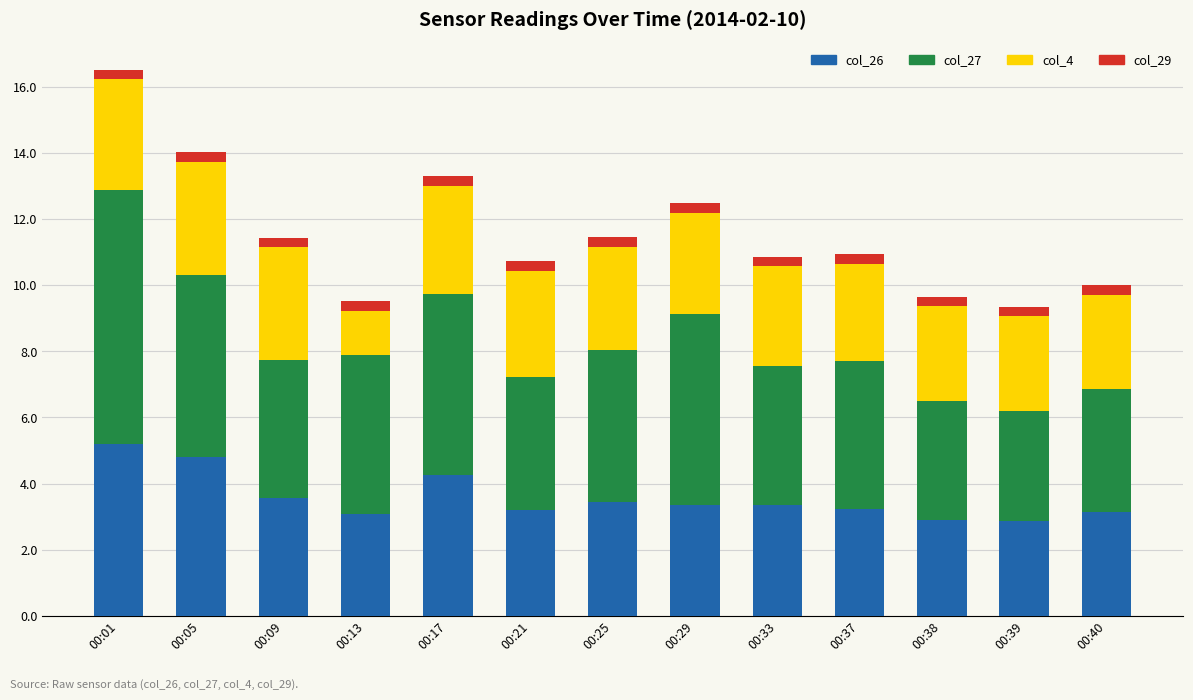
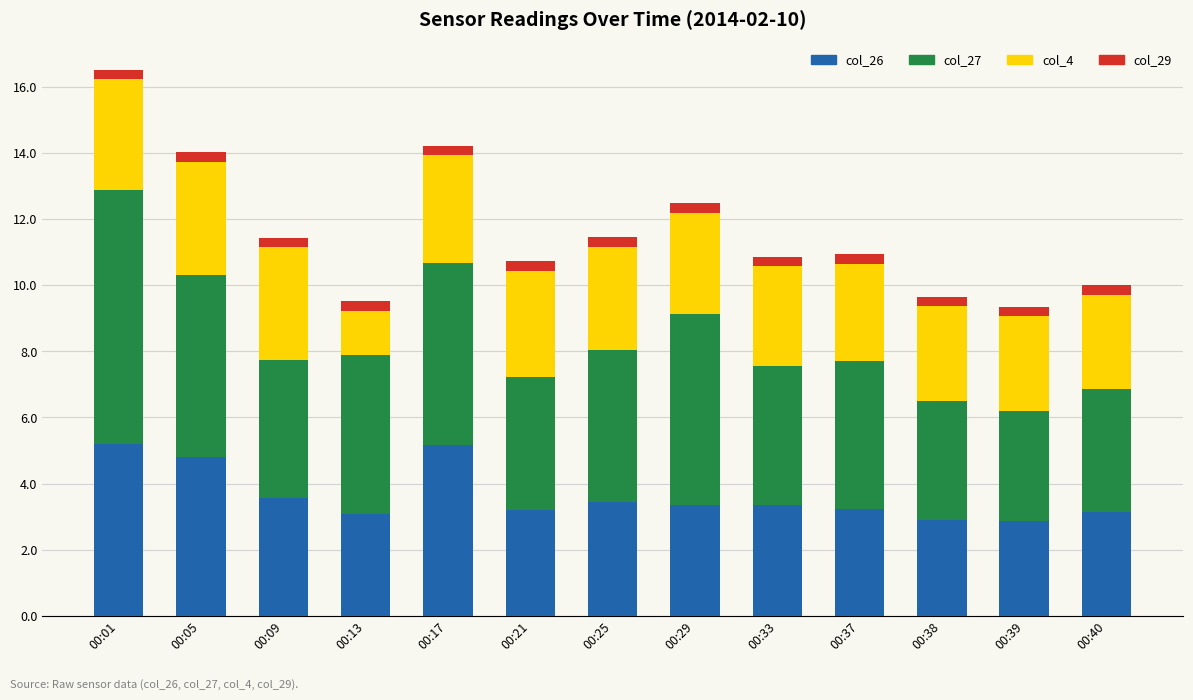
  {
    "col_26": {
      "00:01": 5.2,
      "00:05": 4.8,
      "00:09": 3.6,
      "00:13": 3.1,
-     "00:17": 4.3,
+     "00:17": 5.2,
      "00:21": 3.2,
      "00:25": 3.4,
      "00:29": 3.4,
      "00:33": 3.4,
      "00:37": 3.2,
      "00:38": 2.9,
      "00:39": 2.9,
      "00:40": 3.1
    },
    "col_27": {
      "00:01": 7.7,
      "00:05": 5.5,
      "00:09": 4.2,
      "00:13": 4.8,
      "00:17": 5.5,
      "00:21": 4.0,
      "00:25": 4.6,
      "00:29": 5.8,
      "00:33": 4.2,
      "00:37": 4.5,
      "00:38": 3.6,
      "00:39": 3.3,
      "00:40": 3.7
    },
    "col_4": {
      "00:01": 3.3,
      "00:05": 3.4,
      "00:09": 3.4,
      "00:13": 1.3,
      "00:17": 3.3,
      "00:21": 3.2,
      "00:25": 3.1,
      "00:29": 3.1,
      "00:33": 3.0,
      "00:37": 2.9,
      "00:38": 2.9,
      "00:39": 2.9,
      "00:40": 2.9
    },
    "col_29": {
      "00:01": 0.3,
      "00:05": 0.3,
      "00:09": 0.3,
      "00:13": 0.3,
      "00:17": 0.3,
      "00:21": 0.3,
      "00:25": 0.3,
      "00:29": 0.3,
      "00:33": 0.3,
      "00:37": 0.3,
      "00:38": 0.3,
      "00:39": 0.3,
      "00:40": 0.3
    }
  }
